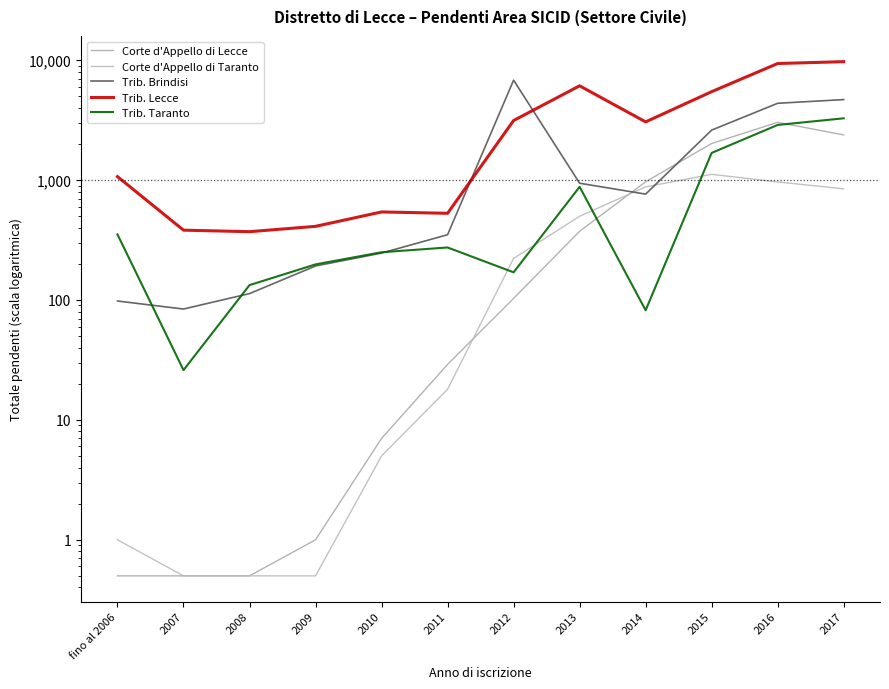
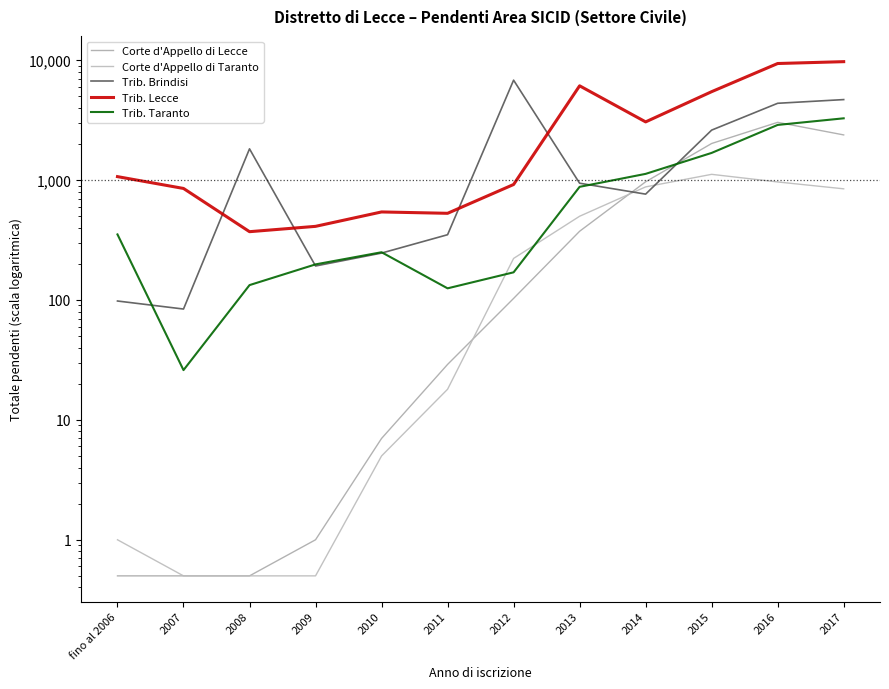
  {
    "Trib. Brindisi": {
      "fino al 2006": "100",
      "2007": "80",
-     "2008": "110",
+     "2008": "1,800",
      "2011": "350",
      "2012": "7,000",
      "2013": "900",
      "2014": "800",
      "2015": "2,600",
      "2016": "4,400",
      "2017": "4,700"
    },
    "Trib. Lecce": {
      "fino al 2006": "1,100",
-     "2007": "380",
+     "2007": "900",
      "2008": "370",
      "2009": "410",
      "2010": "500",
      "2011": "500",
-     "2012": "3,100",
+     "2012": "900",
      "2013": "6,000",
      "2014": "3,100",
      "2015": "5,000",
      "2016": "9,000",
      "2017": "10,000"
    },
    "Trib. Taranto": {
      "fino al 2006": "350",
      "2007": "26",
      "2008": "130",
-     "2011": "270",
+     "2011": "130",
      "2012": "170",
      "2013": "900",
-     "2014": "80",
+     "2014": "1,100",
      "2015": "1,700",
      "2016": "2,900",
      "2017": "3,300"
    }
  }
